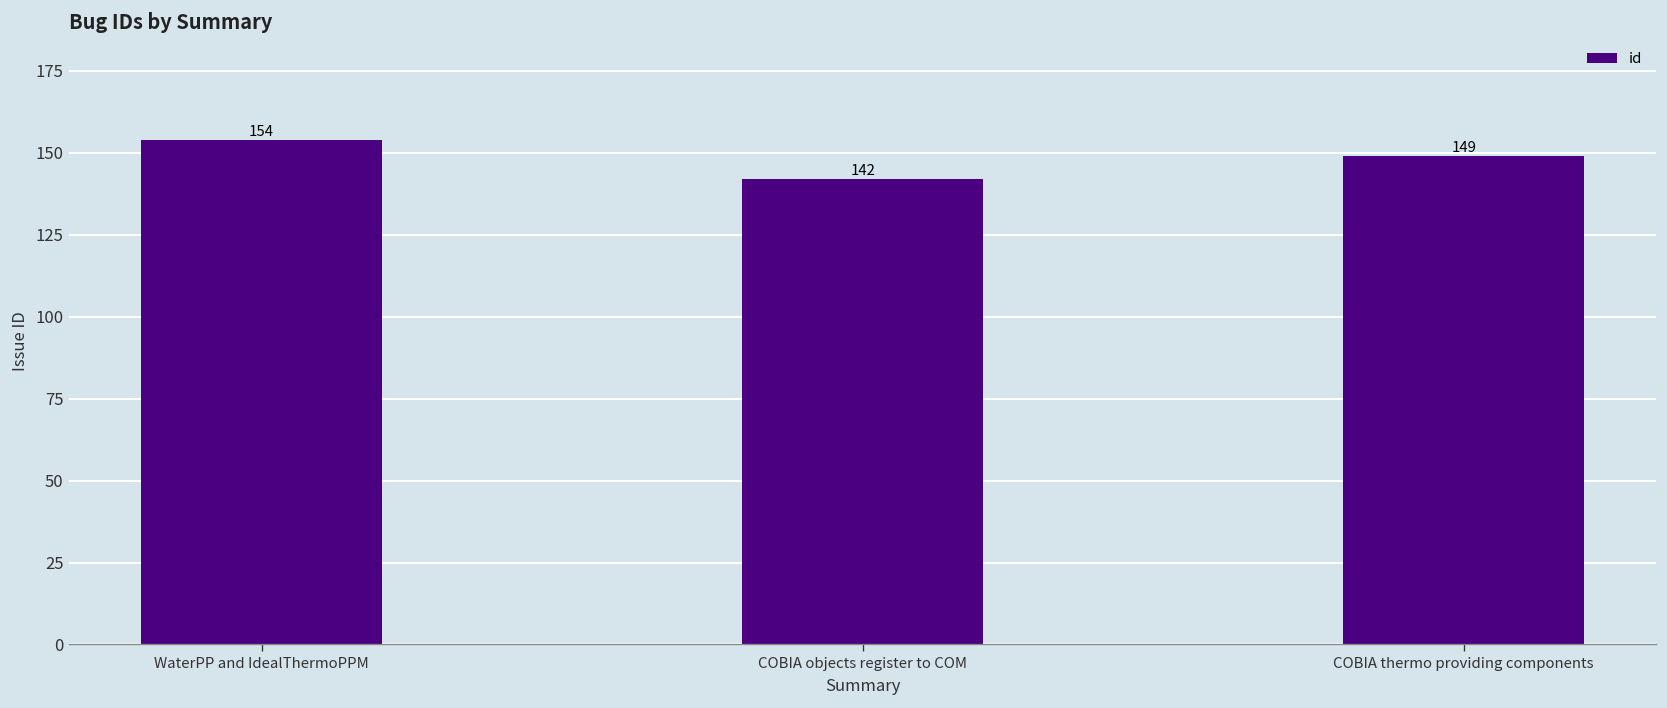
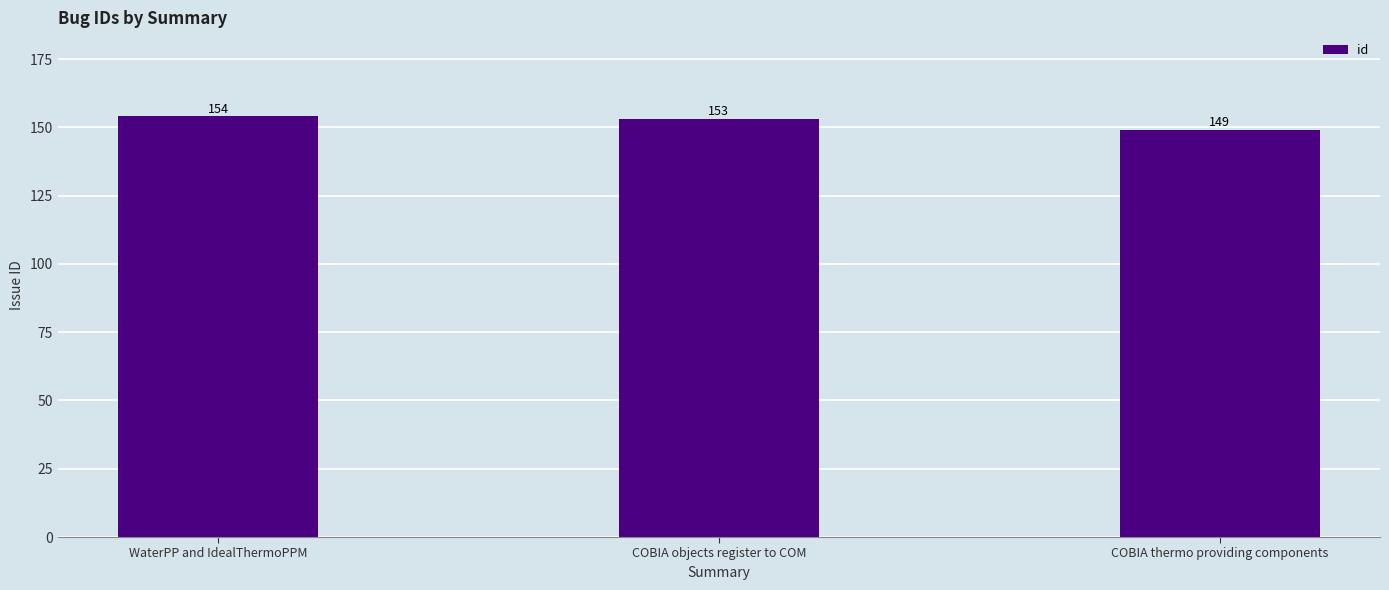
  {
    "WaterPP and IdealThermoPPM": 154,
-   "COBIA objects register to COM": 142,
+   "COBIA objects register to COM": 153,
    "COBIA thermo providing components": 149
  }
